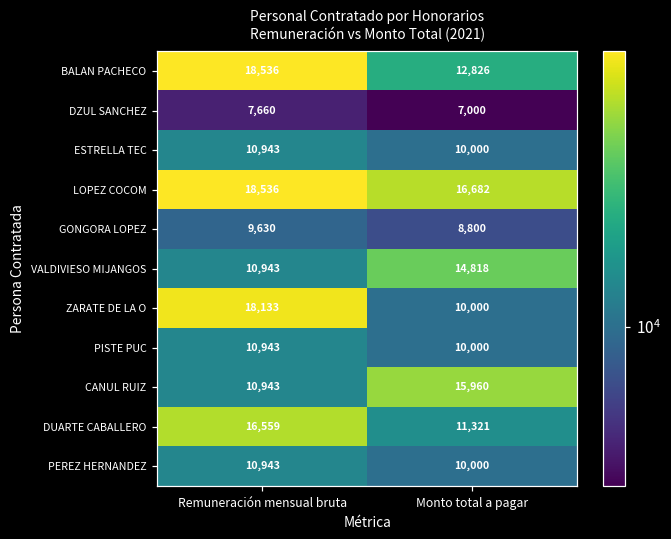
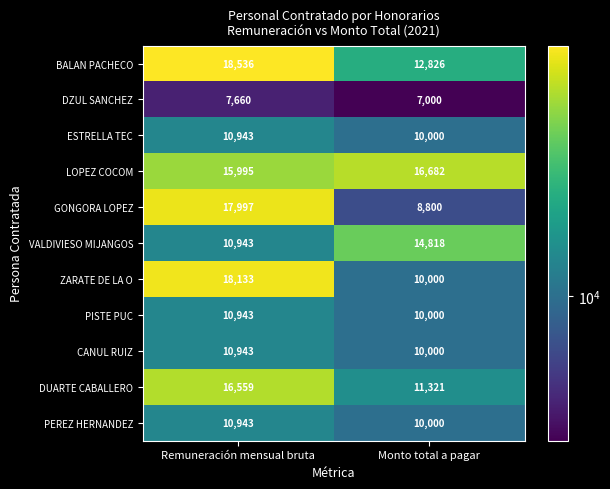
  {
    "BALAN PACHECO": {
      "Remuneración mensual bruta": "18,536",
      "Monto total a pagar": "12,826"
    },
    "DZUL SANCHEZ": {
      "Remuneración mensual bruta": "7,660",
      "Monto total a pagar": "7,000"
    },
    "ESTRELLA TEC": {
      "Remuneración mensual bruta": "10,943",
      "Monto total a pagar": "10,000"
    },
    "LOPEZ COCOM": {
-     "Remuneración mensual bruta": "18,536",
+     "Remuneración mensual bruta": "15,995",
      "Monto total a pagar": "16,682"
    },
    "GONGORA LOPEZ": {
-     "Remuneración mensual bruta": "9,630",
+     "Remuneración mensual bruta": "17,997",
      "Monto total a pagar": "8,800"
    },
    "VALDIVIESO MIJANGOS": {
      "Remuneración mensual bruta": "10,943",
      "Monto total a pagar": "14,818"
    },
    "ZARATE DE LA O": {
      "Remuneración mensual bruta": "18,133",
      "Monto total a pagar": "10,000"
    },
    "PISTE PUC": {
      "Remuneración mensual bruta": "10,943",
      "Monto total a pagar": "10,000"
    },
    "CANUL RUIZ": {
      "Remuneración mensual bruta": "10,943",
-     "Monto total a pagar": "15,960"
+     "Monto total a pagar": "10,000"
    },
    "DUARTE CABALLERO": {
      "Remuneración mensual bruta": "16,559",
      "Monto total a pagar": "11,321"
    },
    "PEREZ HERNANDEZ": {
      "Remuneración mensual bruta": "10,943",
      "Monto total a pagar": "10,000"
    }
  }
